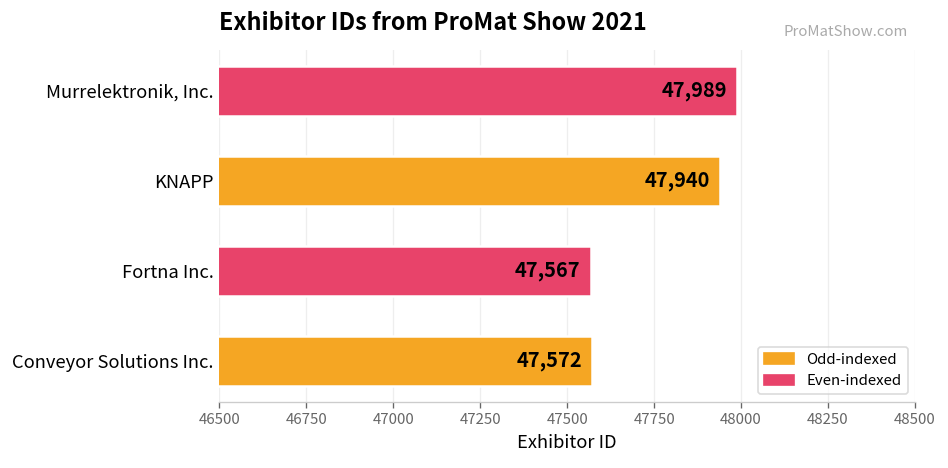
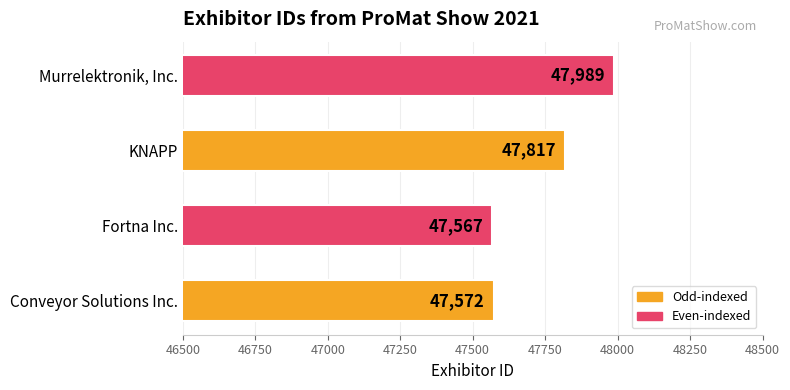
  {
    "Murrelektronik, Inc.": "47,989",
-   "KNAPP": "47,940",
+   "KNAPP": "47,817",
    "Fortna Inc.": "47,567",
    "Conveyor Solutions Inc.": "47,572"
  }
